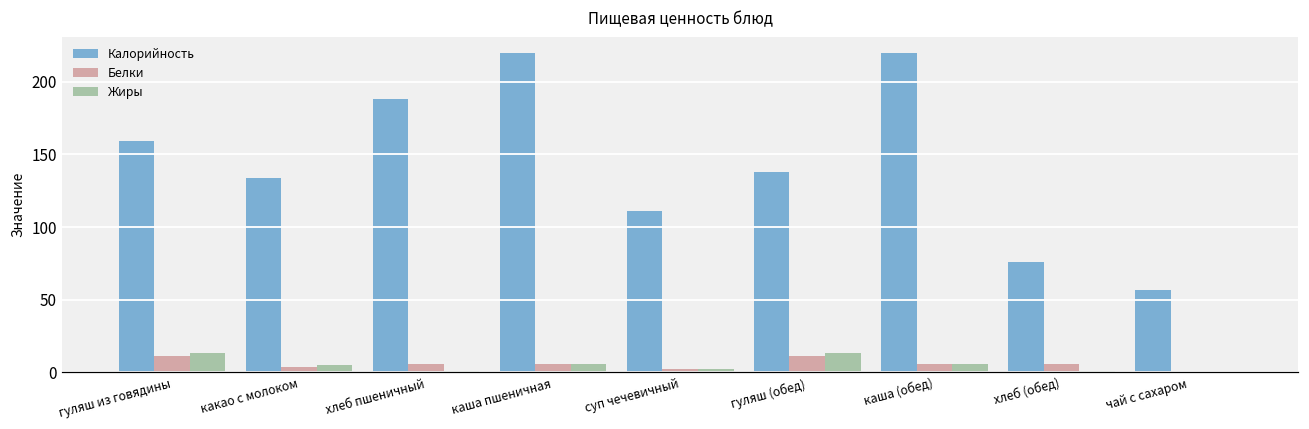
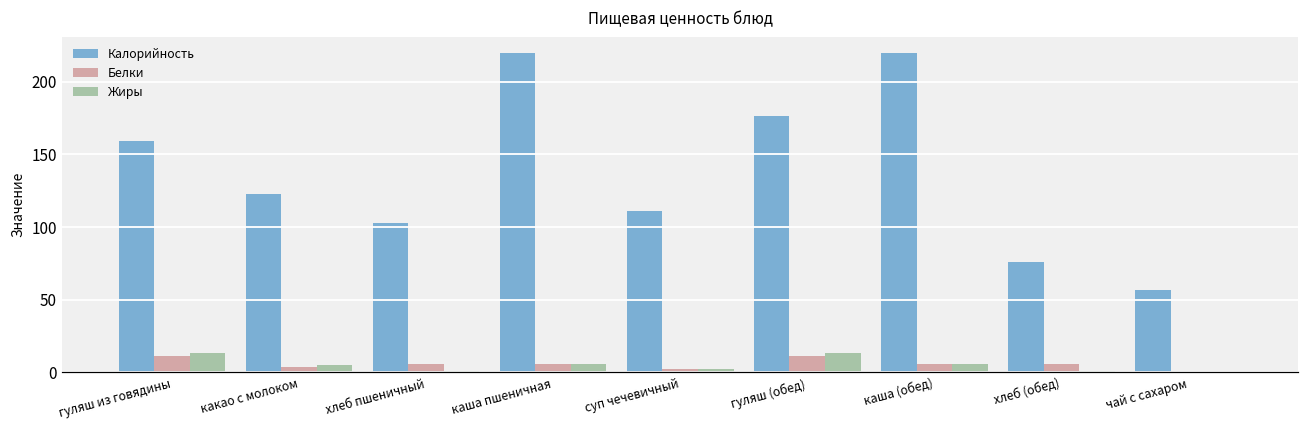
  {
    "Калорийность": {
      "гуляш из говядины": 159,
-     "какао с молоком": 134,
-     "хлеб пшеничный": 188,
+     "какао с молоком": 123,
+     "хлеб пшеничный": 103,
      "каша пшеничная": 220,
      "суп чечевичный": 111,
-     "гуляш (обед)": 138,
+     "гуляш (обед)": 177,
      "каша (обед)": 220,
      "хлеб (обед)": 76,
      "чай с сахаром": 57
    }
  }
